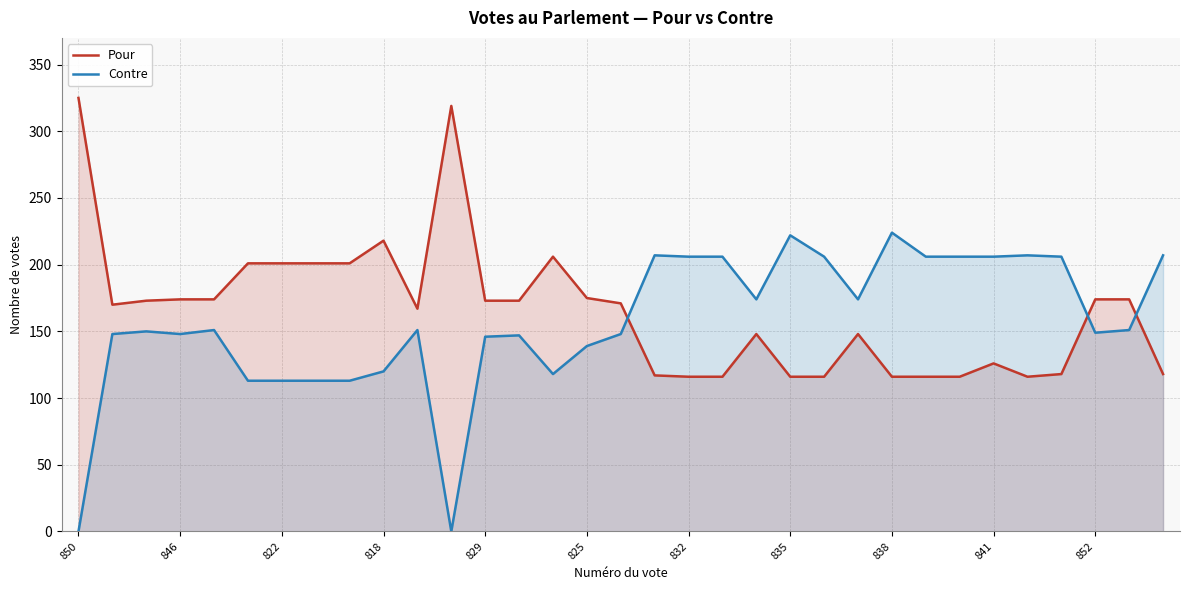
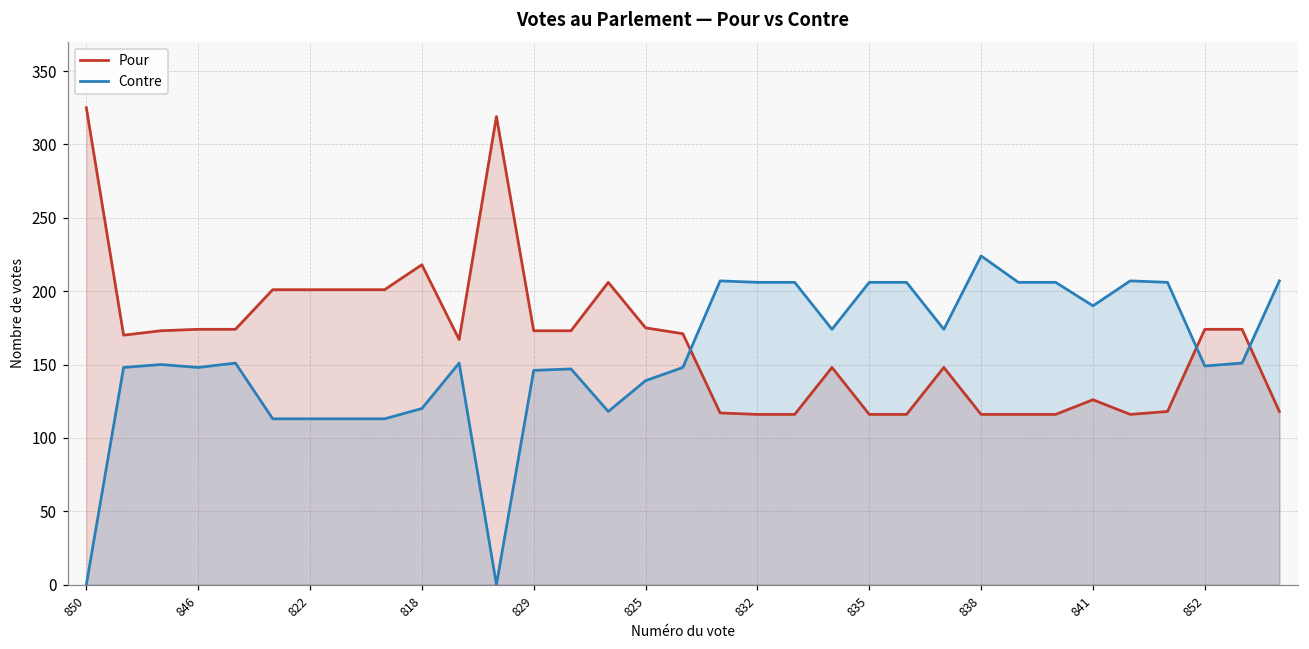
  {
    "Pour": {
      "850": 325,
      "846": 174,
      "822": 201,
      "818": 218,
      "829": 173,
      "825": 175,
      "832": 116,
      "835": 116,
      "838": 116,
      "841": 126,
      "852": 174
    },
    "Contre": {
      "850": 0,
      "846": 148,
      "822": 113,
      "818": 120,
      "829": 146,
      "825": 139,
      "832": 206,
-     "835": 222,
+     "835": 206,
      "838": 224,
-     "841": 206,
+     "841": 190,
      "852": 149
    }
  }
